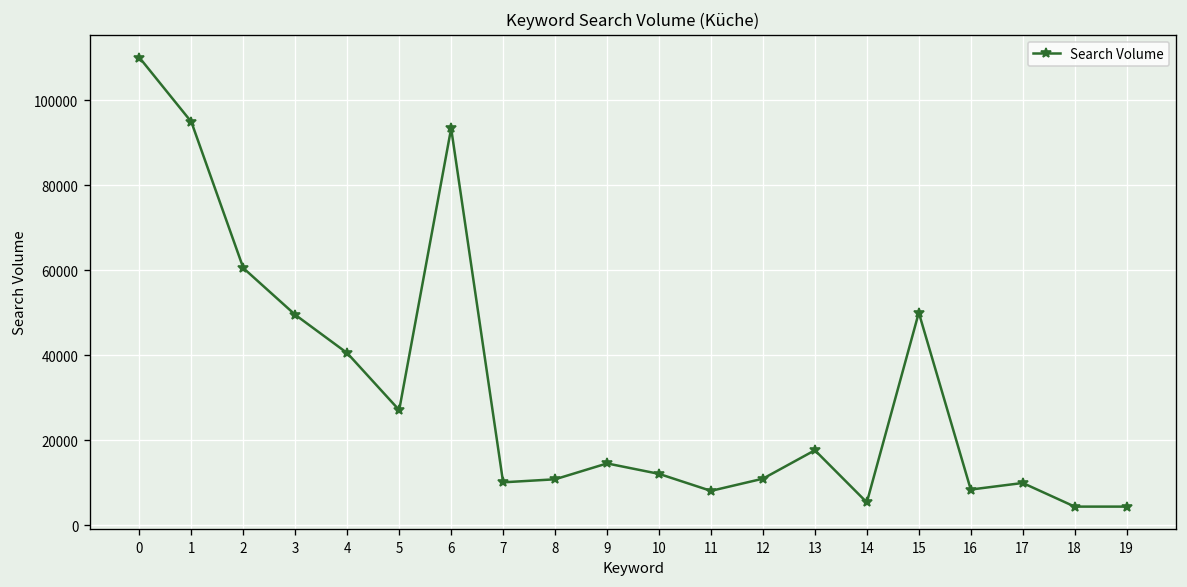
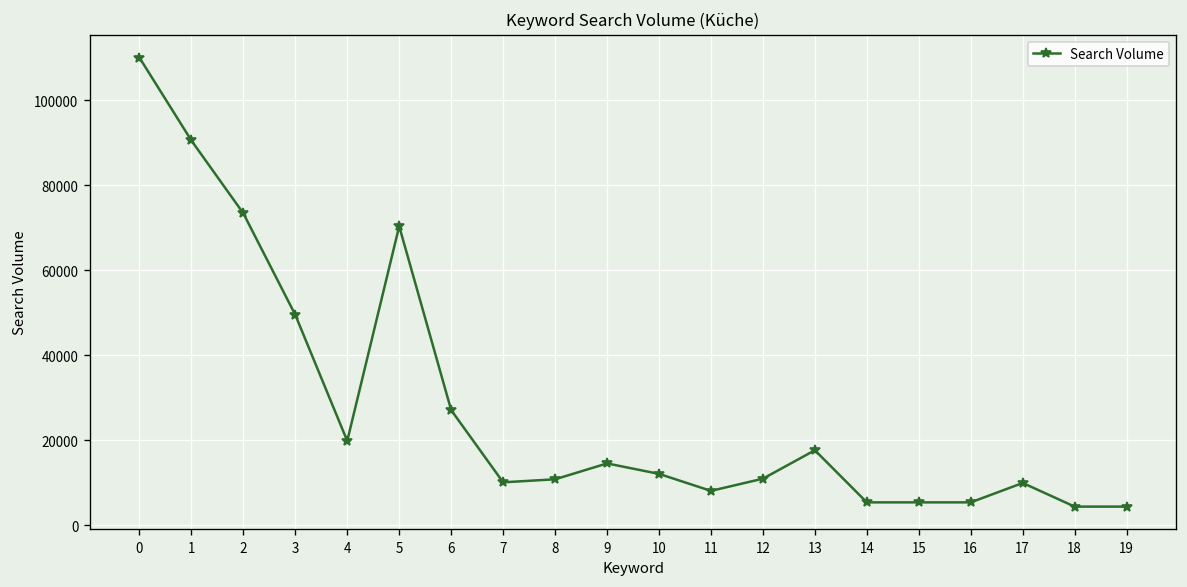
  {
    "0": 110000,
-   "1": 95000,
-   "2": 61000,
+   "1": 91000,
+   "2": 73000,
    "3": 50000,
-   "4": 41000,
-   "5": 27000,
-   "6": 93000,
+   "4": 20000,
+   "5": 70000,
+   "6": 27000,
    "7": 10000,
    "8": 11000,
    "9": 15000,
    "10": 12000,
    "11": 8000,
    "12": 11000,
    "13": 18000,
    "14": 5000,
-   "15": 50000,
-   "16": 8000,
+   "15": 5000,
+   "16": 5000,
    "17": 10000,
    "18": 4000,
    "19": 4000
  }
